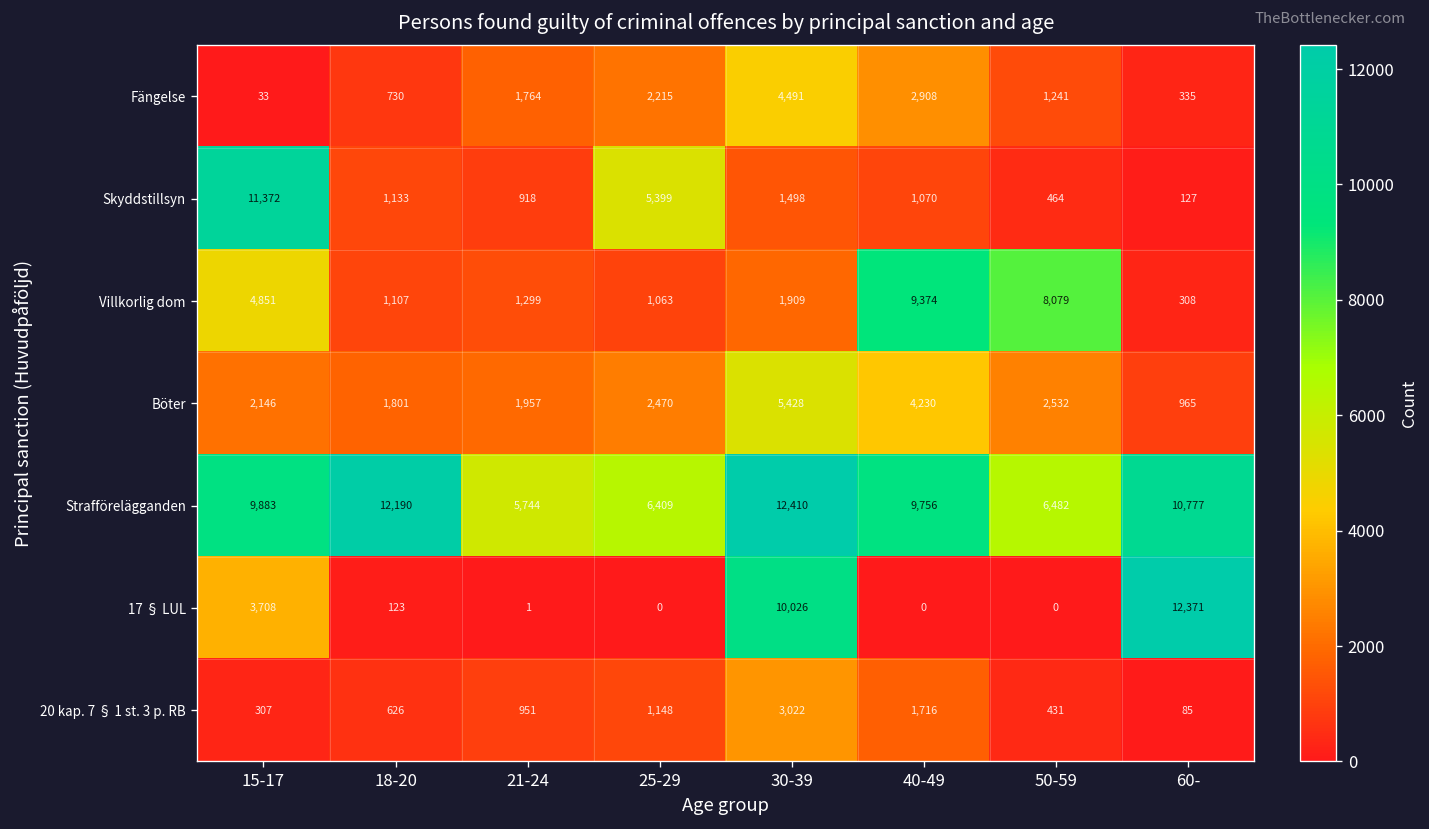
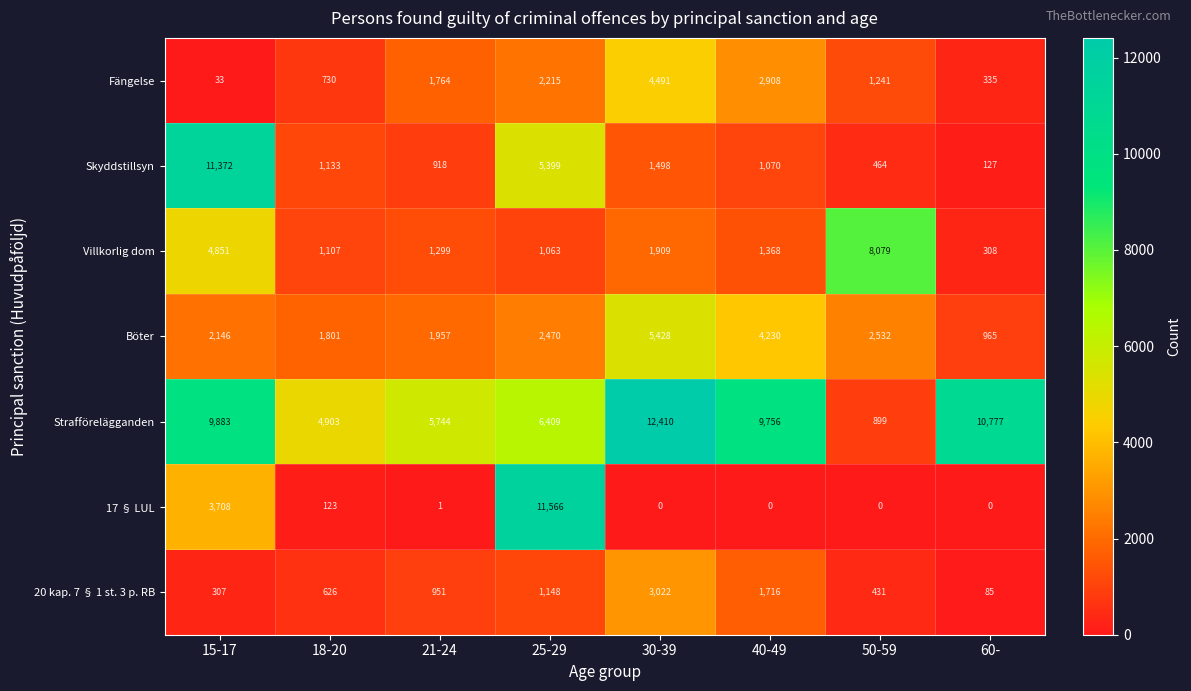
  {
    "Fängelse": {
      "15-17": "33",
      "18-20": "730",
      "21-24": "1,764",
      "25-29": "2,215",
      "30-39": "4,491",
      "40-49": "2,908",
      "50-59": "1,241",
      "60-": "335"
    },
    "Skyddstillsyn": {
      "15-17": "11,372",
      "18-20": "1,133",
      "21-24": "918",
      "25-29": "5,399",
      "30-39": "1,498",
      "40-49": "1,070",
      "50-59": "464",
      "60-": "127"
    },
    "Villkorlig dom": {
      "15-17": "4,851",
      "18-20": "1,107",
      "21-24": "1,299",
      "25-29": "1,063",
      "30-39": "1,909",
-     "40-49": "9,374",
+     "40-49": "1,368",
      "50-59": "8,079",
      "60-": "308"
    },
    "Böter": {
      "15-17": "2,146",
      "18-20": "1,801",
      "21-24": "1,957",
      "25-29": "2,470",
      "30-39": "5,428",
      "40-49": "4,230",
      "50-59": "2,532",
      "60-": "965"
    },
    "Strafförelägganden": {
      "15-17": "9,883",
-     "18-20": "12,190",
+     "18-20": "4,903",
      "21-24": "5,744",
      "25-29": "6,409",
      "30-39": "12,410",
      "40-49": "9,756",
-     "50-59": "6,482",
+     "50-59": "899",
      "60-": "10,777"
    },
    "17 § LUL": {
      "15-17": "3,708",
      "18-20": "123",
      "21-24": "1",
-     "25-29": "0",
-     "30-39": "10,026",
+     "25-29": "11,566",
+     "30-39": "0",
      "40-49": "0",
      "50-59": "0",
-     "60-": "12,371"
+     "60-": "0"
    },
    "20 kap. 7 § 1 st. 3 p. RB": {
      "15-17": "307",
      "18-20": "626",
      "21-24": "951",
      "25-29": "1,148",
      "30-39": "3,022",
      "40-49": "1,716",
      "50-59": "431",
      "60-": "85"
    }
  }
